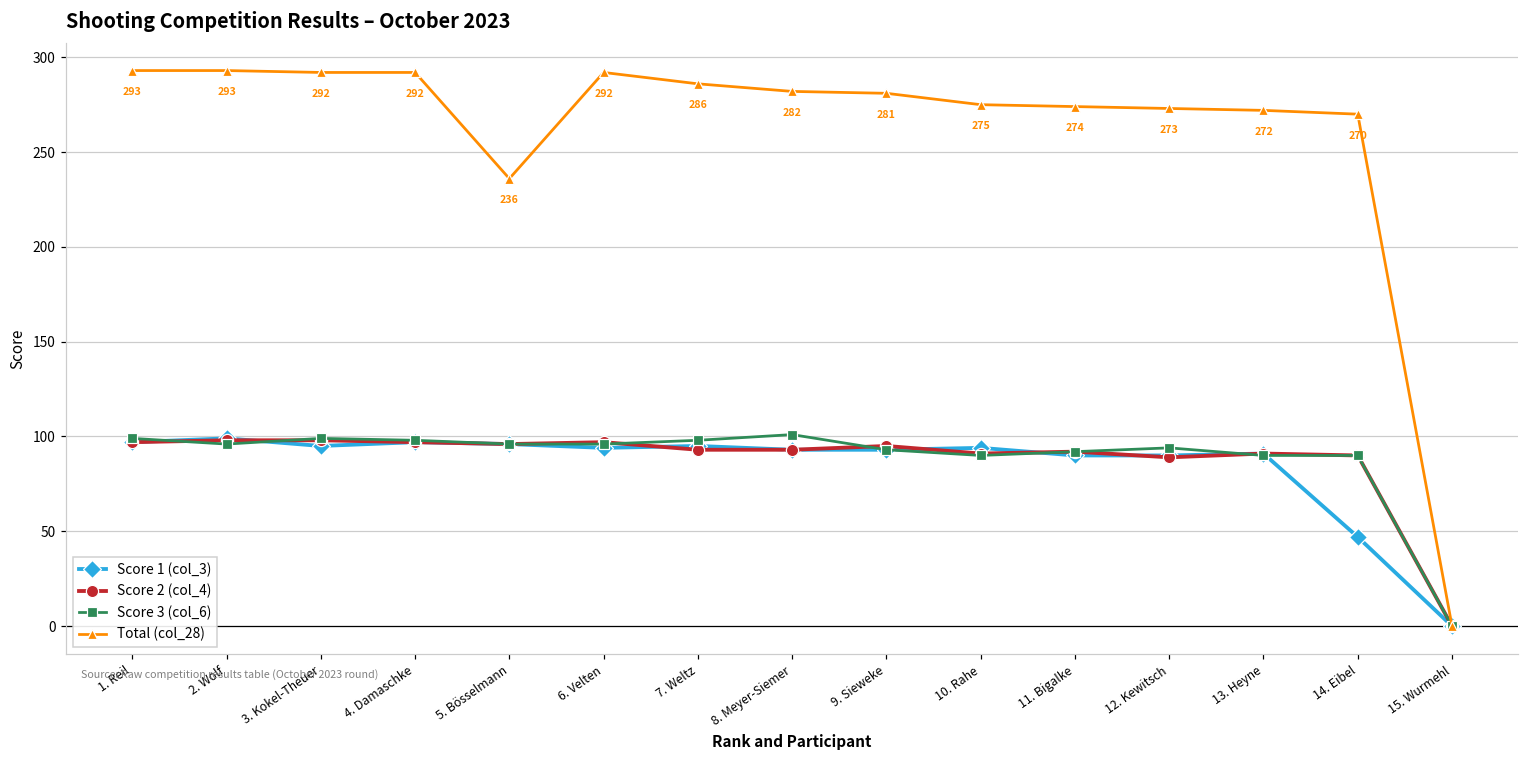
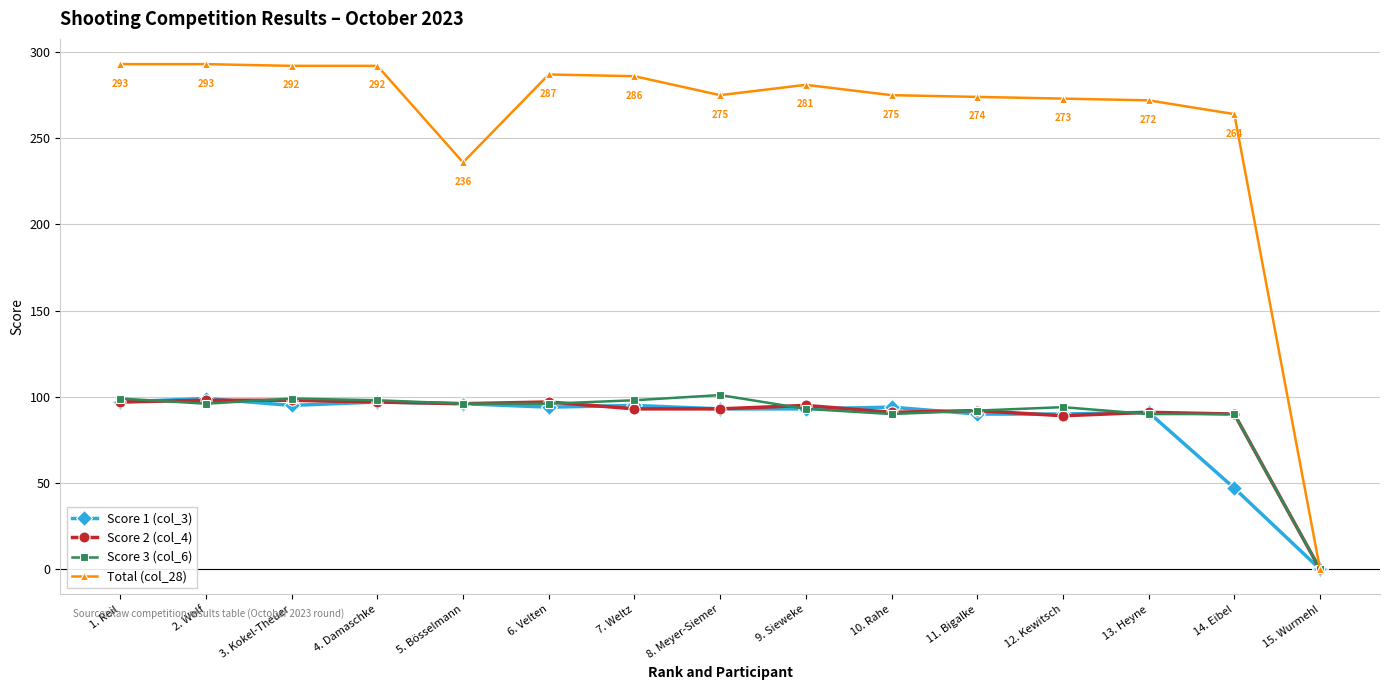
  {
    "Score 1 (col_3)": {
      "3. Kokel-Theuer": 95,
      "6. Velten": 94,
      "7. Weltz": 95,
      "10. Rahe": 94,
      "11. Bigalke": 90,
      "14. Eibel": 47
    },
    "Score 2 (col_4)": {
      "7. Weltz": 93,
      "9. Sieweke": 95
    },
    "Score 3 (col_6)": {
      "1. Reil": 99,
      "2. Wolf": 96,
      "7. Weltz": 98,
      "8. Meyer-Siemer": 101,
      "12. Kewitsch": 94
    },
    "Total (col_28)": {
      "1. Reil": 293,
      "2. Wolf": 293,
      "3. Kokel-Theuer": 292,
      "4. Damaschke": 292,
      "5. Bösselmann": 236,
-     "6. Velten": 292,
+     "6. Velten": 287,
      "7. Weltz": 286,
-     "8. Meyer-Siemer": 282,
+     "8. Meyer-Siemer": 275,
      "9. Sieweke": 281,
      "10. Rahe": 275,
      "11. Bigalke": 274,
      "12. Kewitsch": 273,
      "13. Heyne": 272,
-     "14. Eibel": 270
+     "14. Eibel": 264
    }
  }
